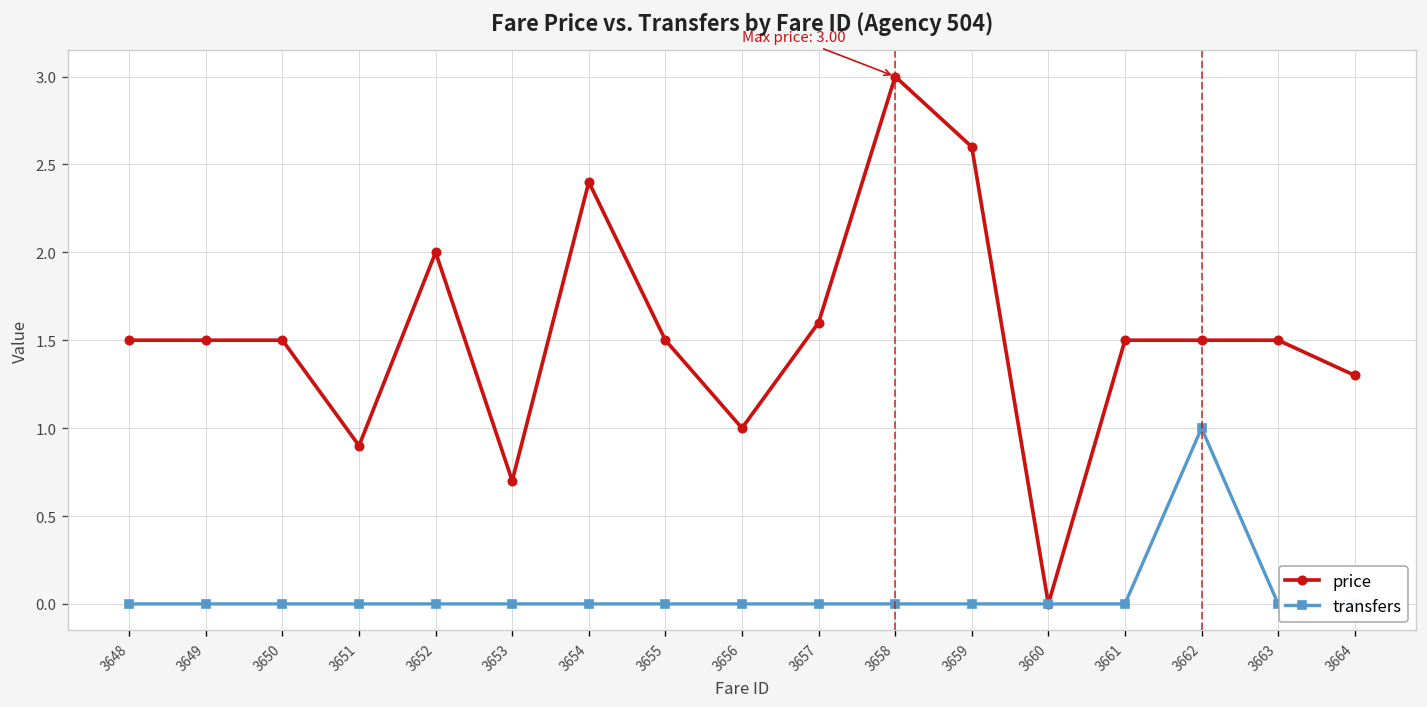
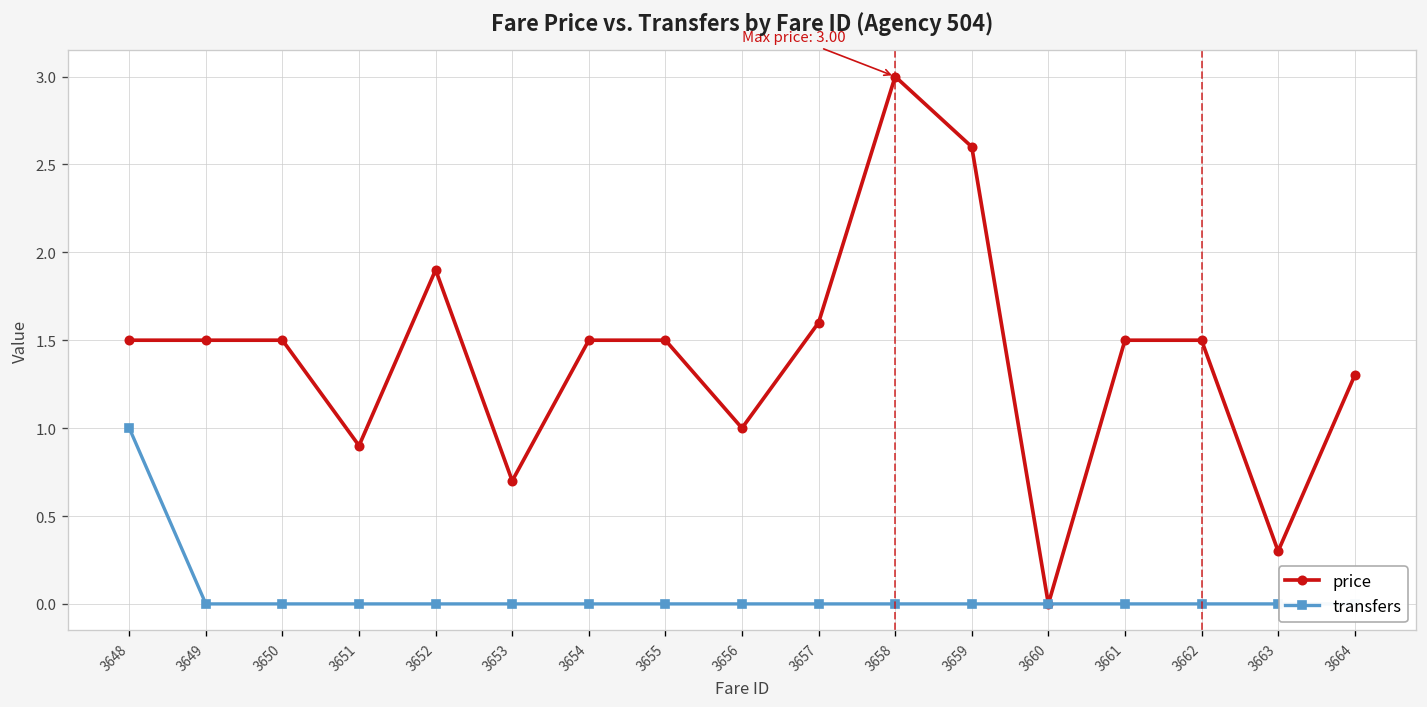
  {
    "price": {
      "3648": 1.5,
      "3649": 1.5,
      "3650": 1.5,
      "3651": 0.9,
-     "3652": 2.0,
+     "3652": 1.9,
      "3653": 0.7,
-     "3654": 2.4,
+     "3654": 1.5,
      "3655": 1.5,
      "3656": 1.0,
      "3657": 1.6,
      "3659": 2.6,
      "3661": 1.5,
      "3662": 1.5,
-     "3663": 1.5,
+     "3663": 0.3,
      "3664": 1.3
    },
    "transfers": {
-     "3648": 0,
+     "3648": 1,
      "3649": 0,
      "3650": 0,
      "3651": 0,
      "3652": 0,
      "3653": 0,
      "3654": 0,
      "3655": 0,
      "3656": 0,
      "3657": 0,
      "3658": 0,
      "3659": 0,
      "3661": 0,
-     "3662": 1,
+     "3662": 0,
      "3663": 0
    }
  }
